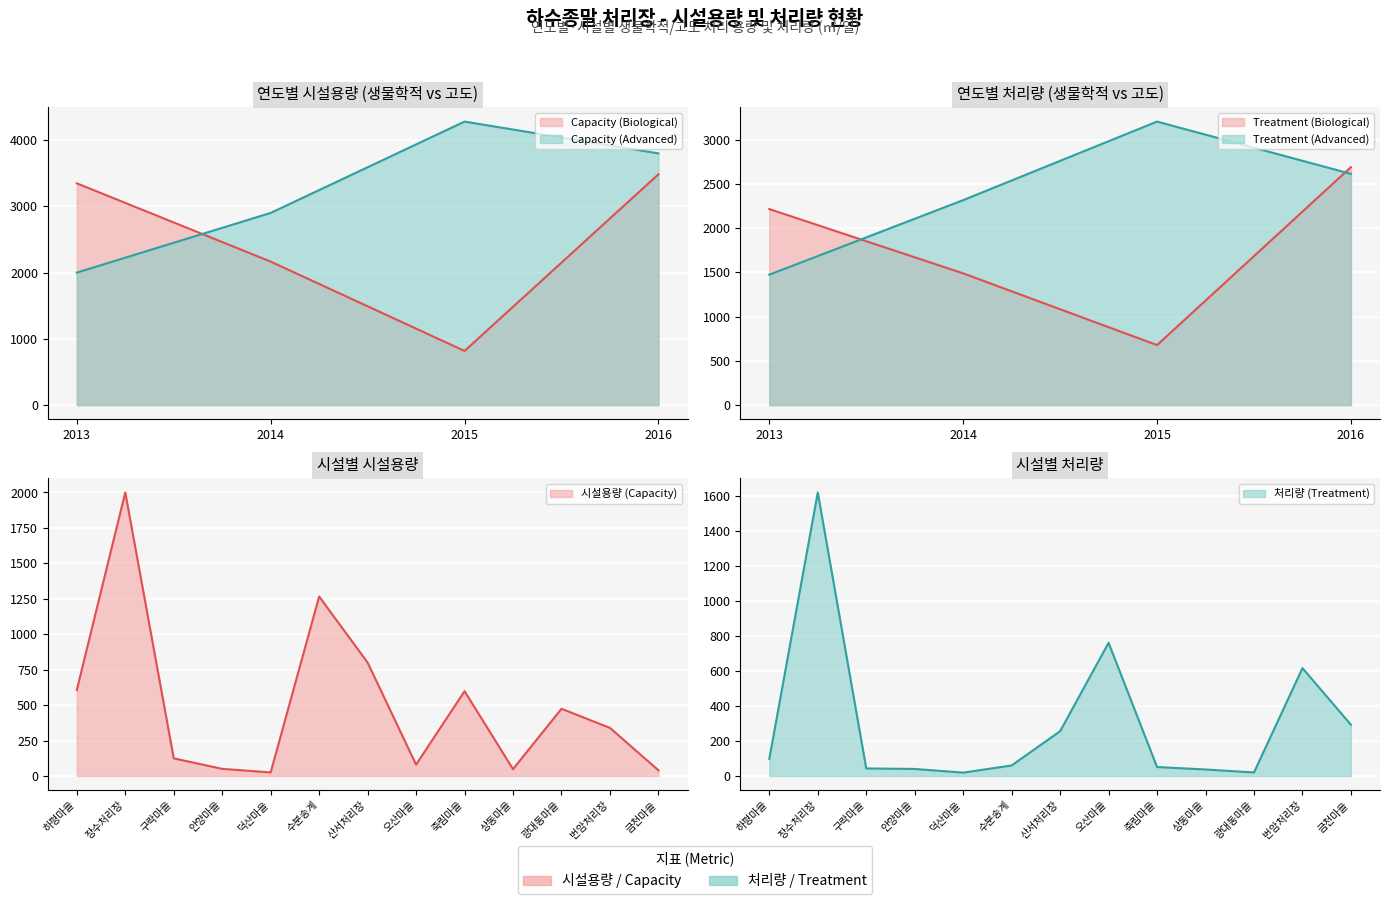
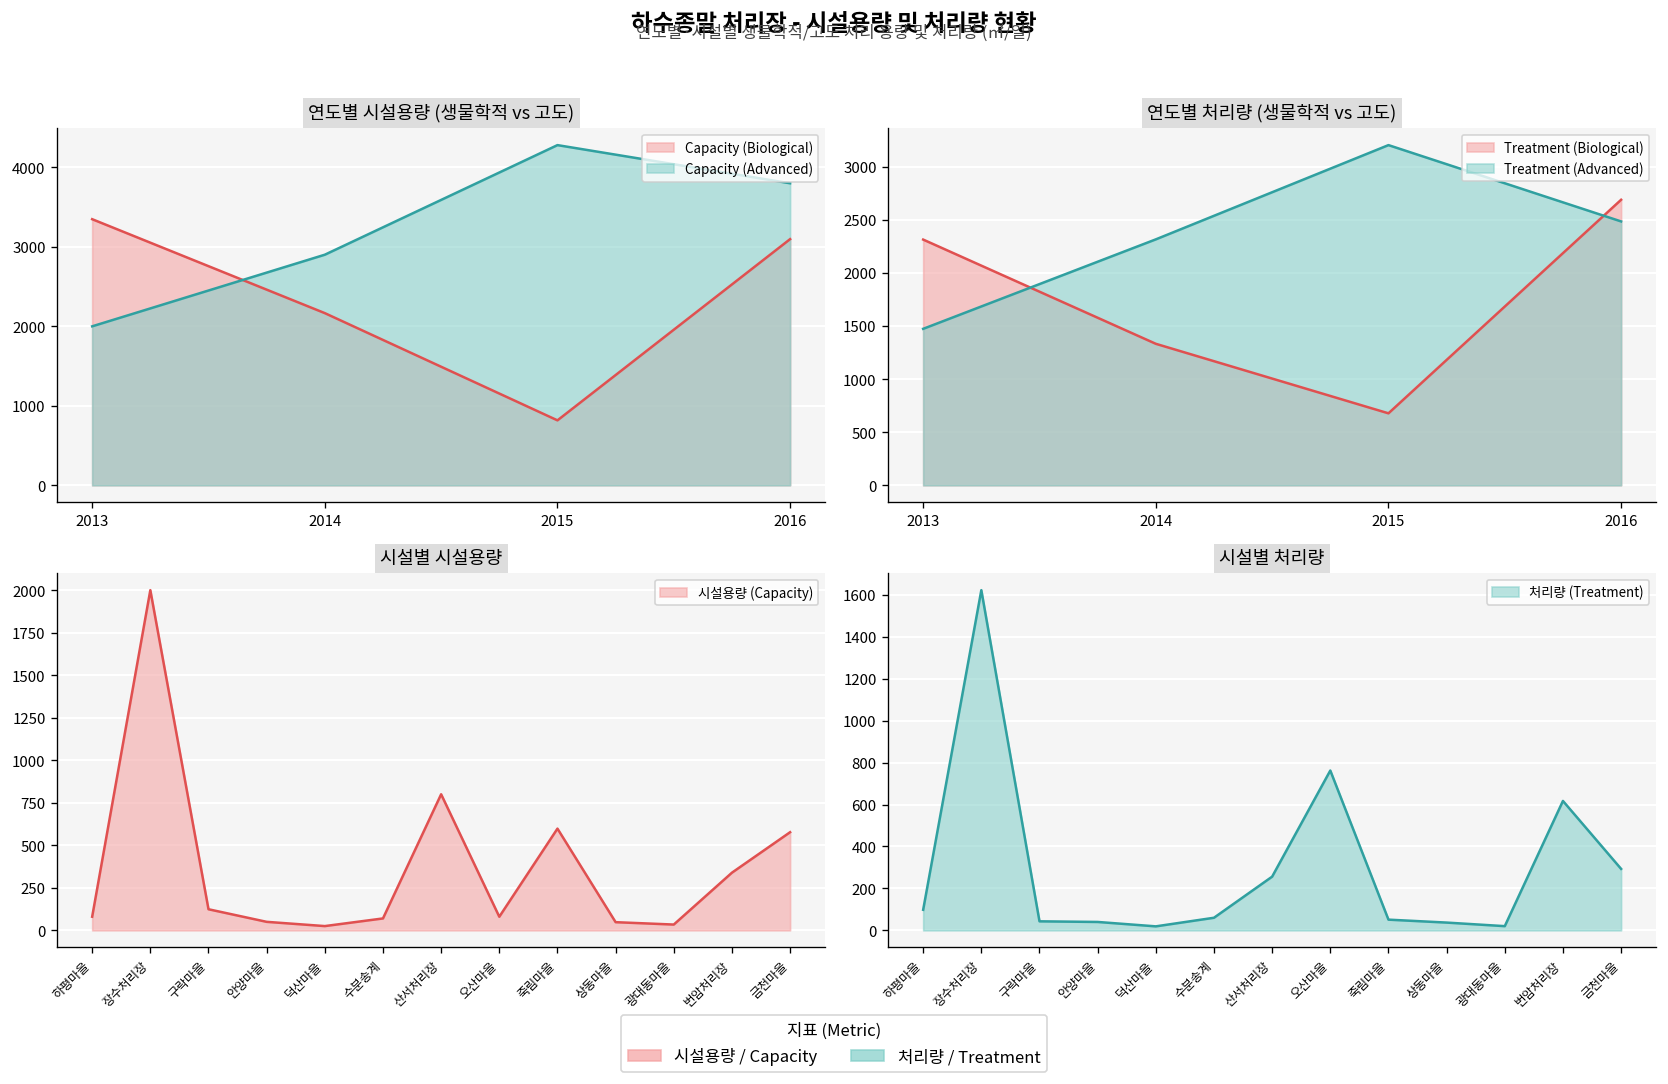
  {
    "연도별 시설용량 (생물학적 vs 고도)": {
      "Capacity (Biological)": {
        "2013": 3300,
        "2014": 2200,
        "2015": 800,
-       "2016": 3500
+       "2016": 3100
      },
      "Capacity (Advanced)": {
        "2013": 2000,
        "2014": 2900,
        "2015": 4300,
        "2016": 3800
      }
    },
    "연도별 처리량 (생물학적 vs 고도)": {
      "Treatment (Biological)": {
-       "2013": 2200,
-       "2014": 1500,
+       "2013": 2300,
+       "2014": 1300,
        "2015": 700,
        "2016": 2700
      },
      "Treatment (Advanced)": {
        "2013": 1500,
        "2014": 2300,
        "2015": 3200,
-       "2016": 2600
+       "2016": 2500
      }
    },
    "시설별 시설용량": {
-     "하평마을": 610,
+     "하평마을": 80,
      "장수처리장": 2000,
      "구락마을": 120,
      "안양마을": 50,
      "덕산마을": 30,
-     "수분송계": 1270,
+     "수분송계": 70,
      "산서처리장": 800,
      "오산마을": 80,
      "죽림마을": 600,
      "상동마을": 50,
-     "광대동마을": 470,
+     "광대동마을": 30,
      "번암처리장": 340,
-     "금천마을": 40
+     "금천마을": 580
    },
    "시설별 처리량": {
      "하평마을": 100,
      "장수처리장": 1620,
      "구락마을": 40,
      "안양마을": 40,
      "덕산마을": 20,
      "수분송계": 60,
      "산서처리장": 260,
      "오산마을": 760,
      "죽림마을": 50,
      "상동마을": 40,
      "광대동마을": 20,
      "번암처리장": 620,
      "금천마을": 290
    }
  }
